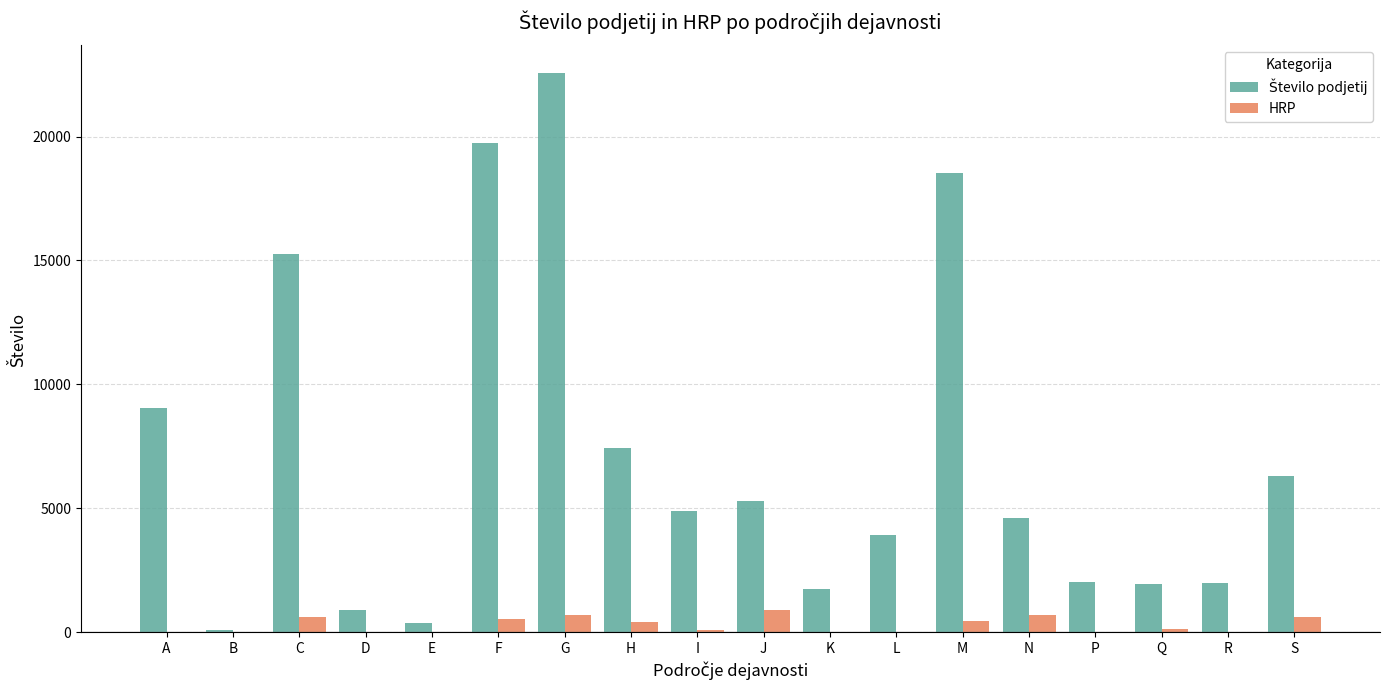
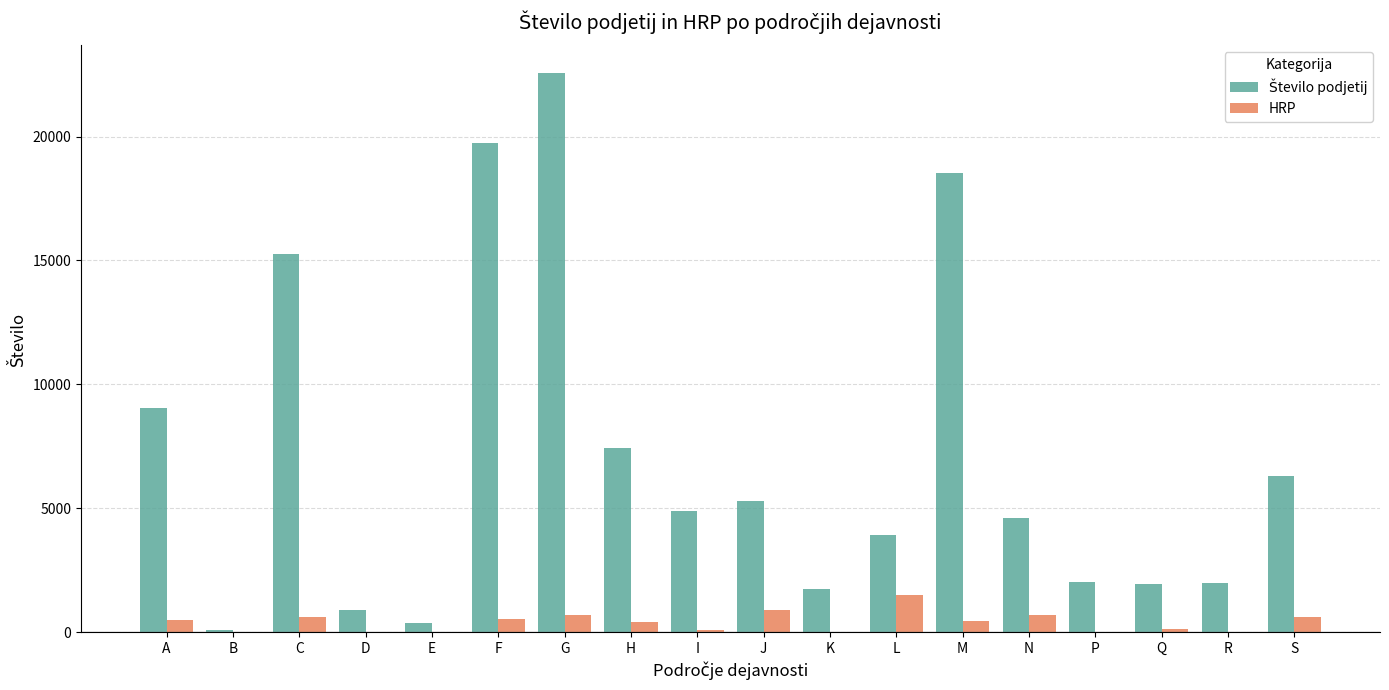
  {
    "Število podjetij": {
      "A": 9000,
      "C": 15200,
      "D": 900,
      "E": 400,
      "F": 19700,
      "G": 22600,
      "H": 7500,
      "I": 4900,
      "J": 5300,
      "K": 1800,
      "L": 3900,
      "M": 18600,
      "N": 4600,
      "P": 2000,
      "Q": 2000,
      "R": 2000,
      "S": 6300
    },
    "HRP": {
-     "A": 0,
+     "A": 500,
      "C": 600,
      "F": 500,
      "G": 700,
      "H": 400,
      "J": 900,
-     "L": 0,
+     "L": 1500,
      "M": 400,
      "N": 700,
      "Q": 100,
      "S": 600
    }
  }
